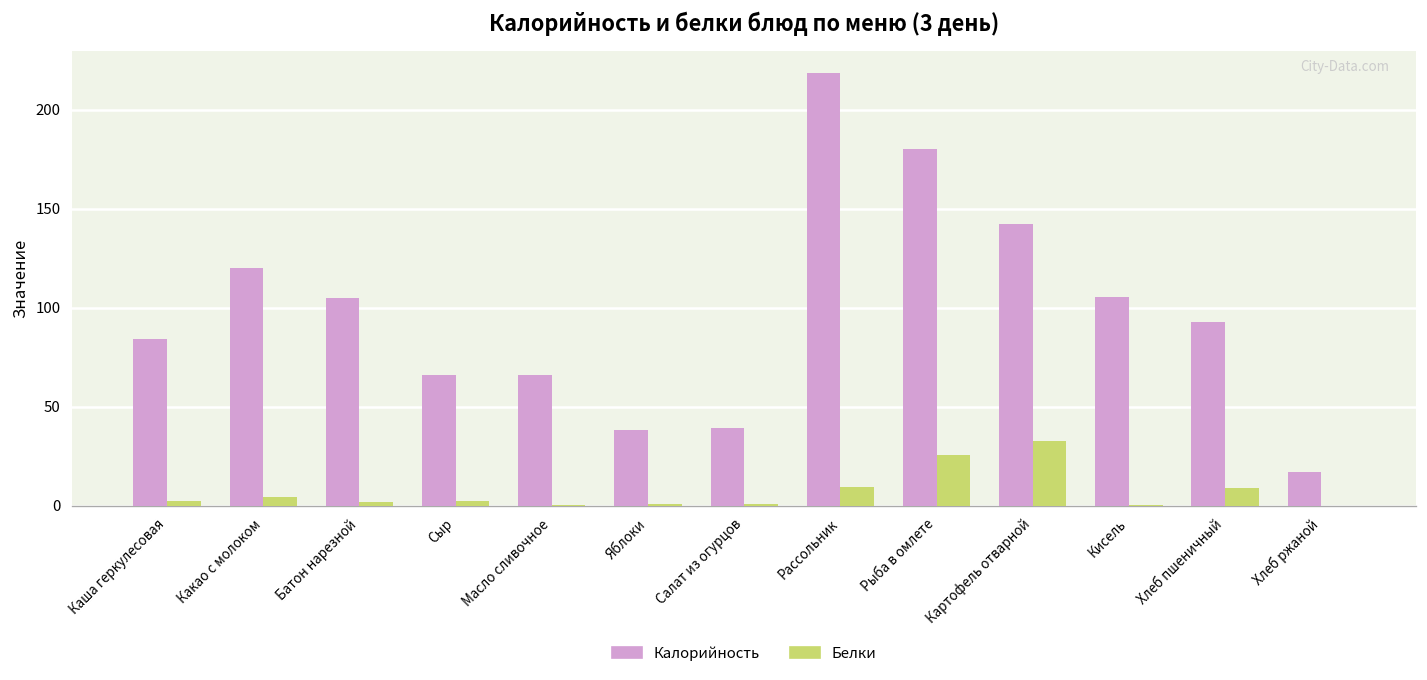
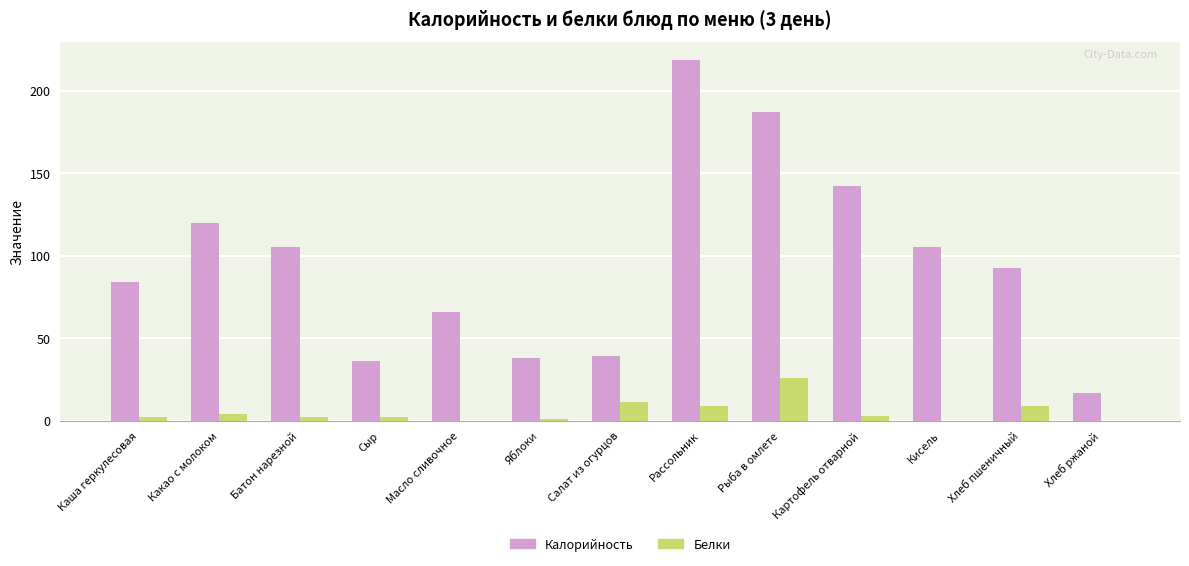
  {
    "Калорийность": {
      "Каша геркулесовая": 84,
      "Какао с молоком": 120,
      "Батон нарезной": 105,
-     "Сыр": 66,
+     "Сыр": 36,
      "Масло сливочное": 66,
      "Яблоки": 38,
      "Салат из огурцов": 39,
      "Рассольник": 219,
-     "Рыба в омлете": 180,
+     "Рыба в омлете": 187,
      "Картофель отварной": 142,
      "Кисель": 105,
      "Хлеб пшеничный": 93,
      "Хлеб ржаной": 17
    },
    "Белки": {
      "Каша геркулесовая": 2,
      "Какао с молоком": 4,
      "Батон нарезной": 2,
      "Сыр": 2,
-     "Салат из огурцов": 1,
+     "Салат из огурцов": 11,
      "Рассольник": 9,
      "Рыба в омлете": 26,
-     "Картофель отварной": 33,
+     "Картофель отварной": 3,
      "Хлеб пшеничный": 9
    }
  }
